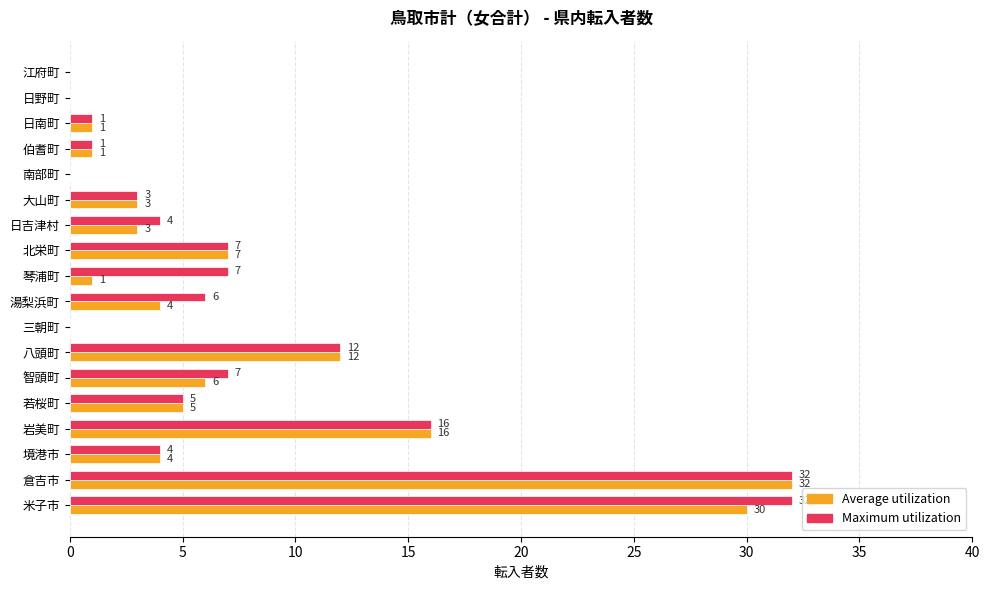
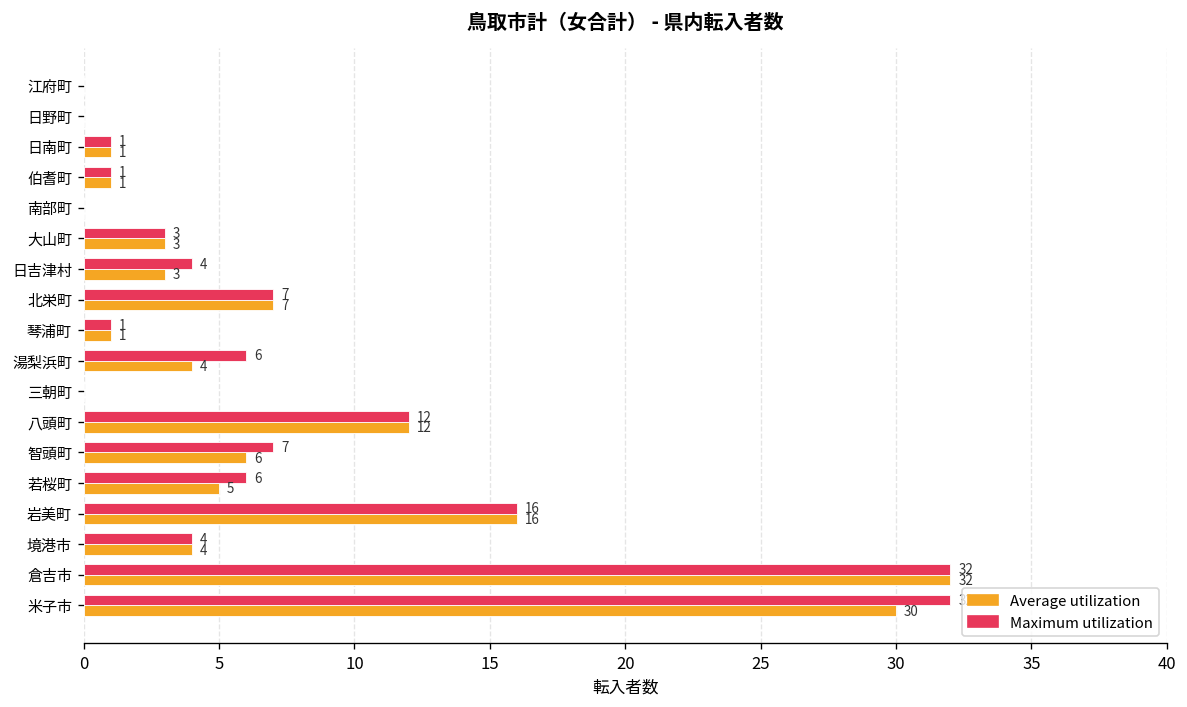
  {
    "Average utilization": {
      "日南町": 1,
      "伯耆町": 1,
      "大山町": 3,
      "日吉津村": 3,
      "北栄町": 7,
      "琴浦町": 1,
      "湯梨浜町": 4,
      "八頭町": 12,
      "智頭町": 6,
      "若桜町": 5,
      "岩美町": 16,
      "境港市": 4,
      "米子市": 30
    },
    "Maximum utilization": {
      "日南町": 1,
      "伯耆町": 1,
      "大山町": 3,
      "日吉津村": 4,
      "北栄町": 7,
-     "琴浦町": 7,
+     "琴浦町": 1,
      "湯梨浜町": 6,
      "八頭町": 12,
      "智頭町": 7,
-     "若桜町": 5,
+     "若桜町": 6,
      "岩美町": 16,
      "境港市": 4,
      "倉吉市": 32
    }
  }
